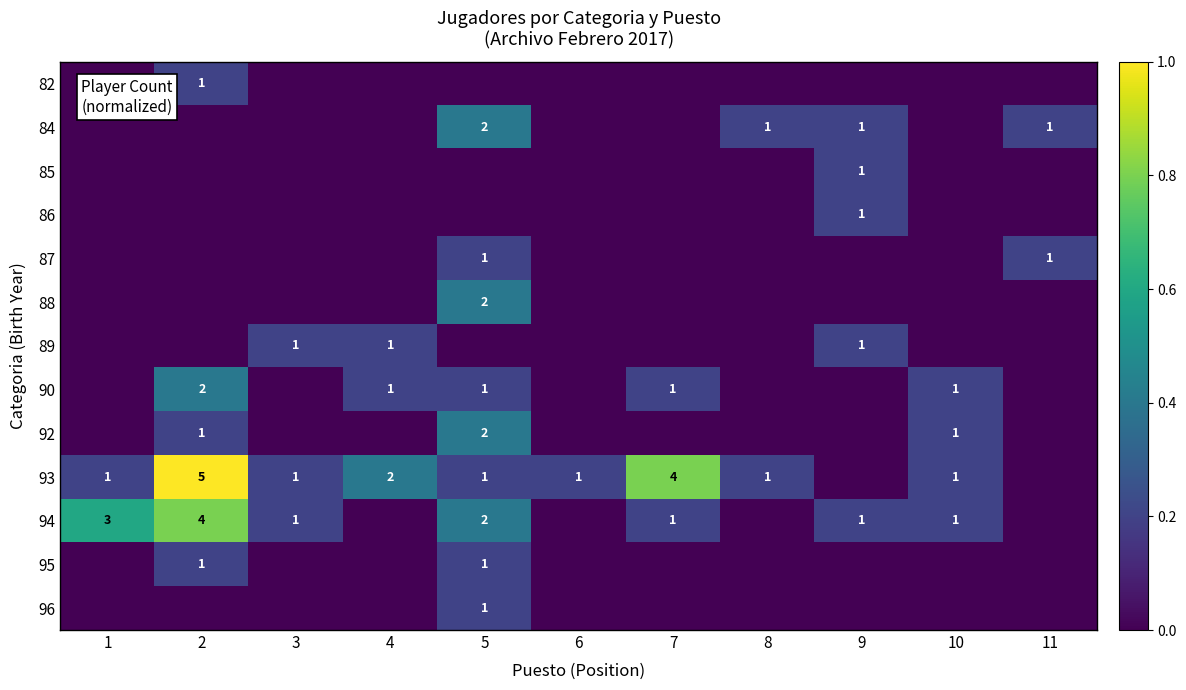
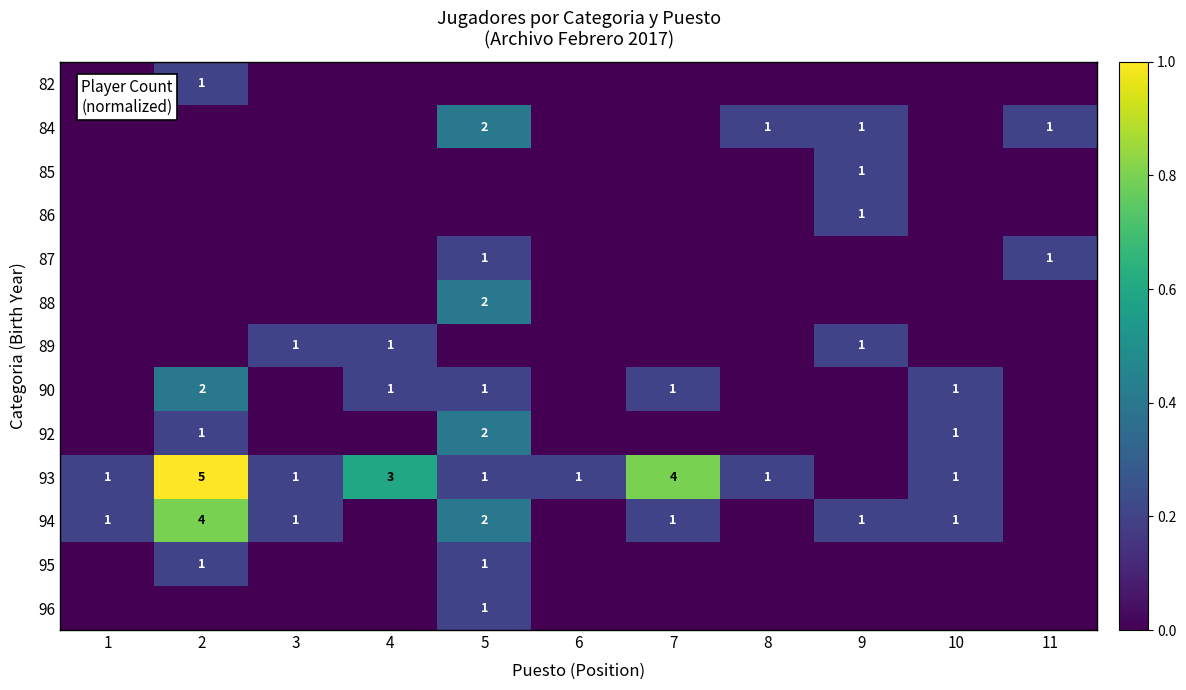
  {
    "82": {
      "2": 1
    },
    "84": {
      "5": 2,
      "8": 1,
      "9": 1,
      "11": 1
    },
    "85": {
      "9": 1
    },
    "86": {
      "9": 1
    },
    "87": {
      "5": 1,
      "11": 1
    },
    "88": {
      "5": 2
    },
    "89": {
      "3": 1,
      "4": 1,
      "9": 1
    },
    "90": {
      "2": 2,
      "4": 1,
      "5": 1,
      "7": 1,
      "10": 1
    },
    "92": {
      "2": 1,
      "5": 2,
      "10": 1
    },
    "93": {
      "1": 1,
      "2": 5,
      "3": 1,
-     "4": 2,
+     "4": 3,
      "5": 1,
      "6": 1,
      "7": 4,
      "8": 1,
      "10": 1
    },
    "94": {
-     "1": 3,
+     "1": 1,
      "2": 4,
      "3": 1,
      "5": 2,
      "7": 1,
      "9": 1,
      "10": 1
    },
    "95": {
      "2": 1,
      "5": 1
    },
    "96": {
      "5": 1
    }
  }
